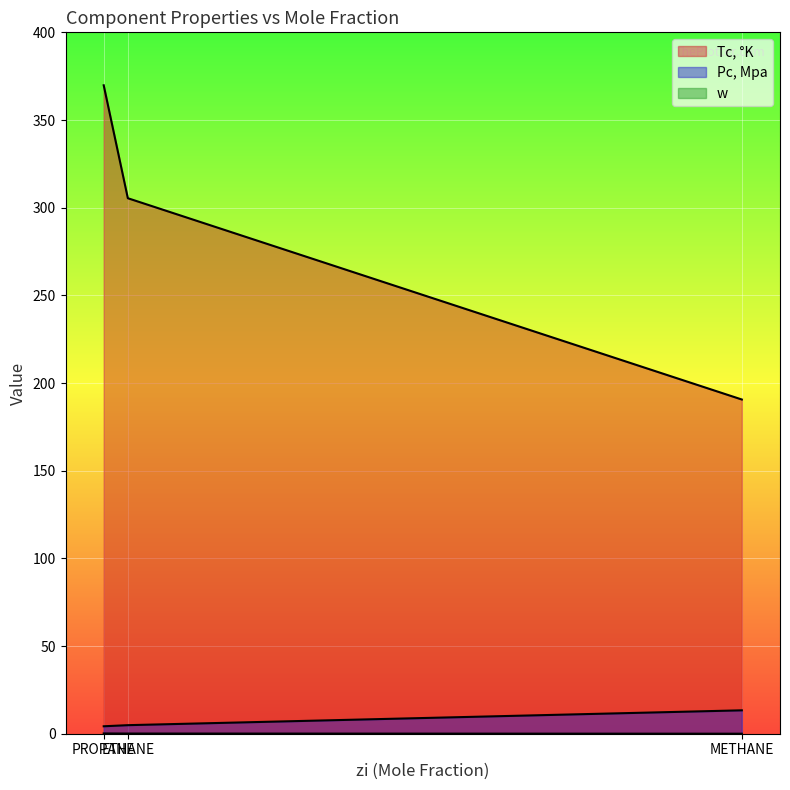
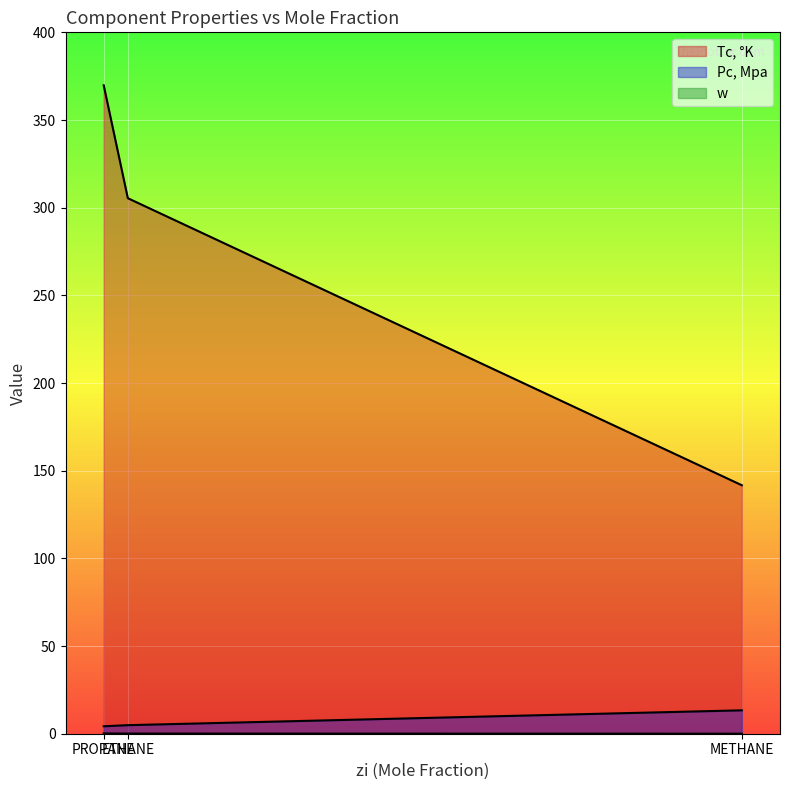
  {
    "Tc, °K": {
-     "METHANE": 191
+     "METHANE": 142
    },
    "Pc, Mpa": {
      "METHANE": 13
    },
    "w": {
      "METHANE": 0
    }
  }
